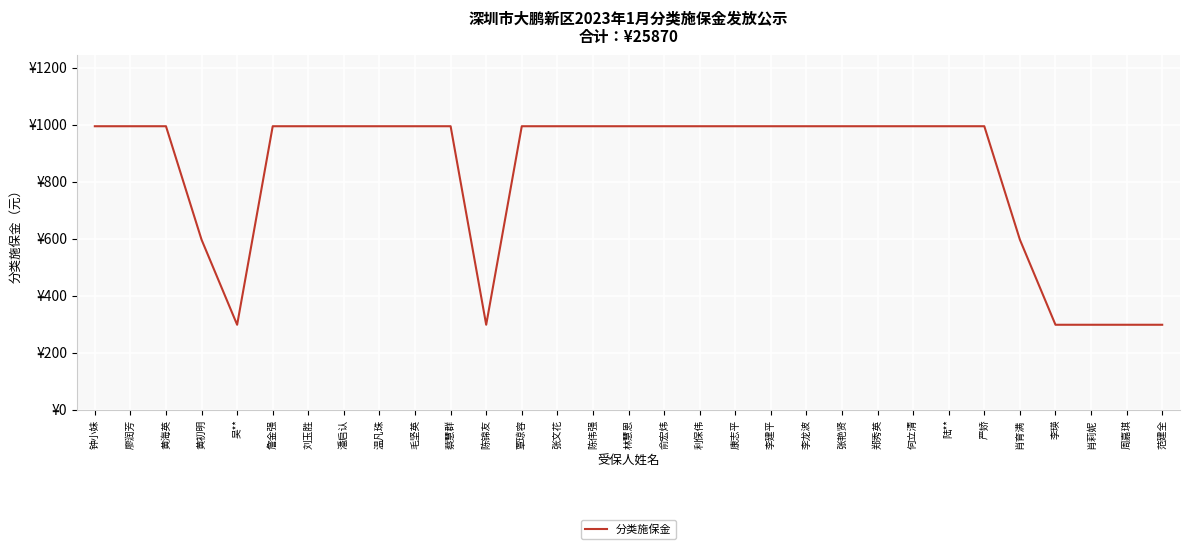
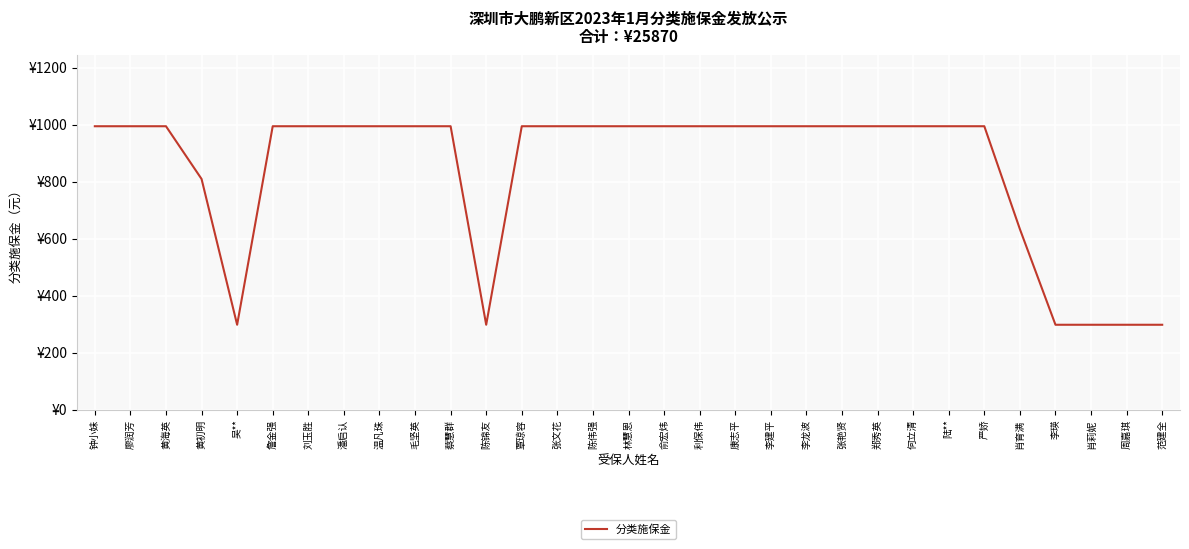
  {
    "钟小妹": "¥1000",
    "廖润芳": "¥1000",
    "黄海英": "¥1000",
-   "黄初明": "¥600",
+   "黄初明": "¥810",
    "吴**": "¥300",
    "詹金强": "¥1000",
    "刘玉胜": "¥1000",
    "潘启认": "¥1000",
    "温凡珠": "¥1000",
    "毛坚英": "¥1000",
    "蔡慧群": "¥1000",
    "陈锦友": "¥300",
    "覃琼容": "¥1000",
    "张文花": "¥1000",
    "陈伟强": "¥1000",
    "林慧恩": "¥1000",
    "俞宏炜": "¥1000",
    "利保伟": "¥1000",
    "康志平": "¥1000",
    "李建平": "¥1000",
    "李龙波": "¥1000",
    "张艳贤": "¥1000",
    "郑秀英": "¥1000",
    "何立清": "¥1000",
    "陆**": "¥1000",
    "严娇": "¥1000",
-   "肖育满": "¥600",
+   "肖育满": "¥630",
    "李瑛": "¥300",
    "肖莉妮": "¥300",
    "周嘉琪": "¥300",
    "范建全": "¥300"
  }
